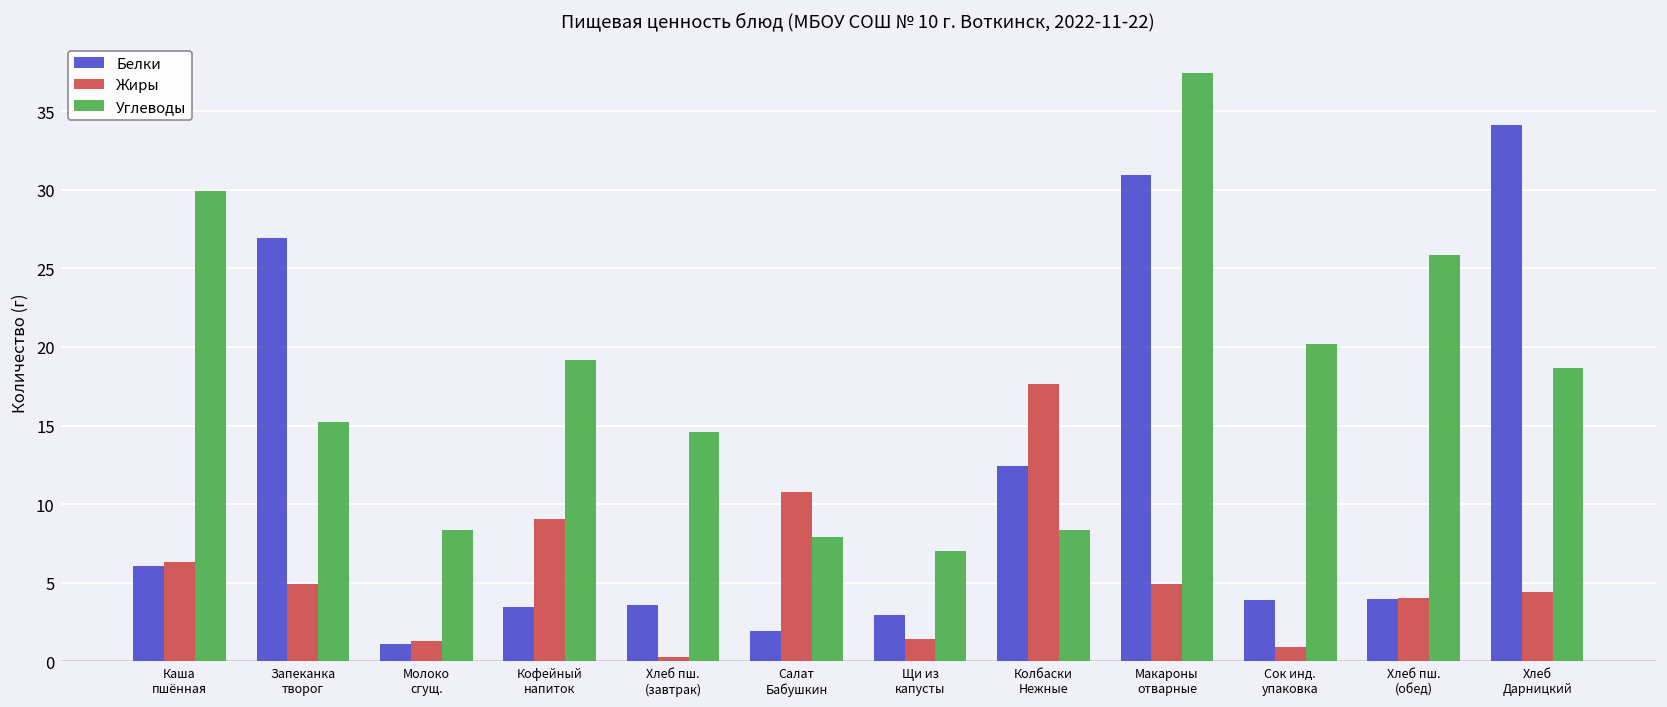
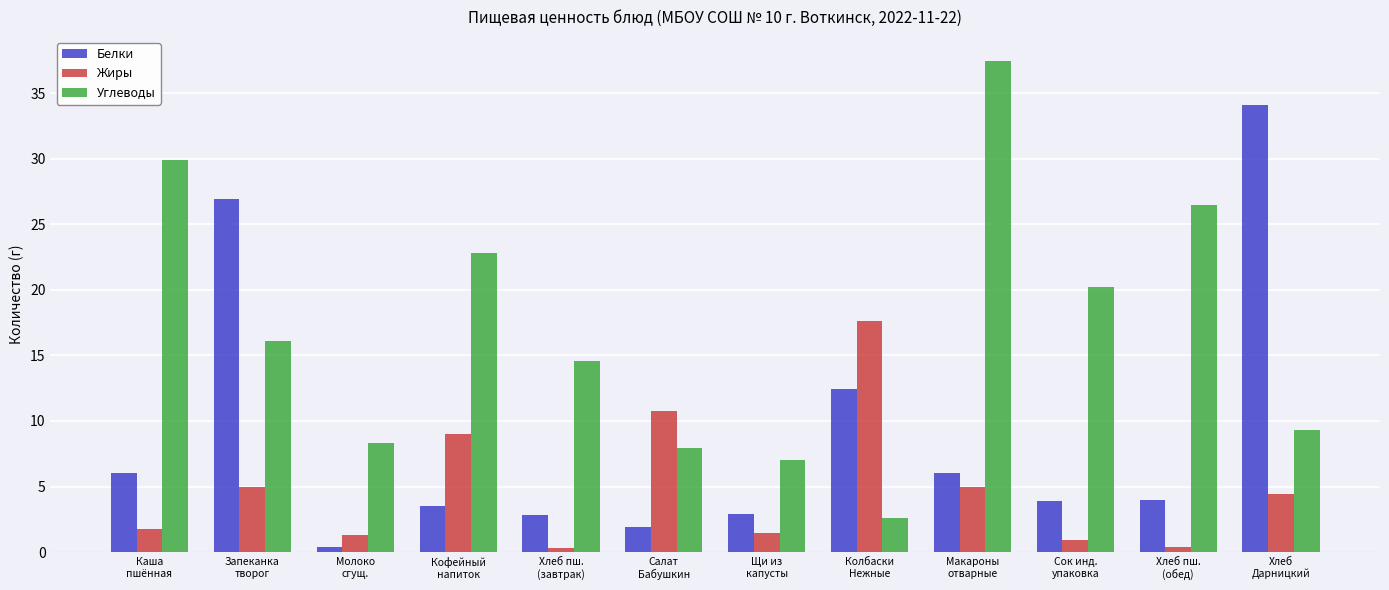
  {
    "Белки": {
      "Каша пшённая": 6.1,
      "Запеканка творог": 26.9,
-     "Молоко сгущ.": 1.1,
+     "Молоко сгущ.": 0.4,
      "Кофейный напиток": 3.5,
-     "Хлеб пш. (завтрак)": 3.6,
+     "Хлеб пш. (завтрак)": 2.9,
      "Салат Бабушкин": 1.9,
      "Щи из капусты": 2.9,
      "Колбаски Нежные": 12.4,
-     "Макароны отварные": 30.9,
+     "Макароны отварные": 6.1,
      "Сок инд. упаковка": 3.9,
      "Хлеб пш. (обед)": 4.0,
      "Хлеб Дарницкий": 34.1
    },
    "Жиры": {
-     "Каша пшённая": 6.3,
+     "Каша пшённая": 1.8,
      "Запеканка творог": 5.0,
      "Молоко сгущ.": 1.3,
      "Кофейный напиток": 9.0,
      "Хлеб пш. (завтрак)": 0.3,
      "Салат Бабушкин": 10.8,
      "Щи из капусты": 1.4,
      "Колбаски Нежные": 17.6,
      "Макароны отварные": 4.9,
      "Сок инд. упаковка": 0.9,
-     "Хлеб пш. (обед)": 4.0,
+     "Хлеб пш. (обед)": 0.4,
      "Хлеб Дарницкий": 4.4
    },
    "Углеводы": {
      "Каша пшённая": 29.9,
-     "Запеканка творог": 15.2,
+     "Запеканка творог": 16.1,
      "Молоко сгущ.": 8.3,
-     "Кофейный напиток": 19.2,
+     "Кофейный напиток": 22.8,
      "Хлеб пш. (завтрак)": 14.6,
      "Салат Бабушкин": 7.9,
      "Щи из капусты": 7.0,
-     "Колбаски Нежные": 8.4,
+     "Колбаски Нежные": 2.6,
      "Макароны отварные": 37.4,
      "Сок инд. упаковка": 20.2,
-     "Хлеб пш. (обед)": 25.8,
-     "Хлеб Дарницкий": 18.7
+     "Хлеб пш. (обед)": 26.5,
+     "Хлеб Дарницкий": 9.4
    }
  }
